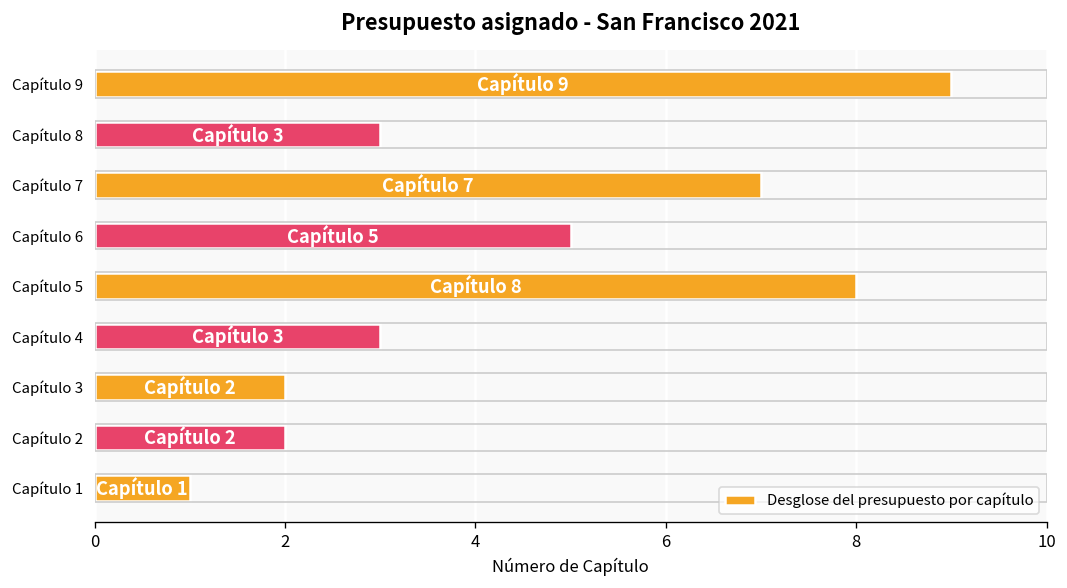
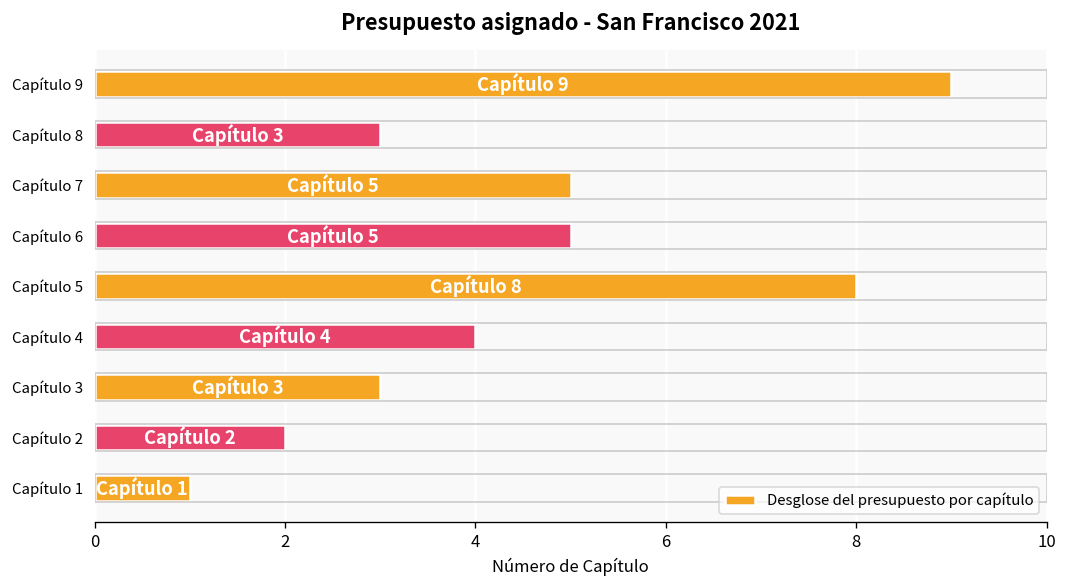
  {
    "Capítulo 9": 9,
    "Capítulo 8": 3,
-   "Capítulo 7": 7,
+   "Capítulo 7": 5,
    "Capítulo 6": 5,
    "Capítulo 5": 8,
-   "Capítulo 4": 3,
-   "Capítulo 3": 2,
+   "Capítulo 4": 4,
+   "Capítulo 3": 3,
    "Capítulo 2": 2,
    "Capítulo 1": 1
  }
